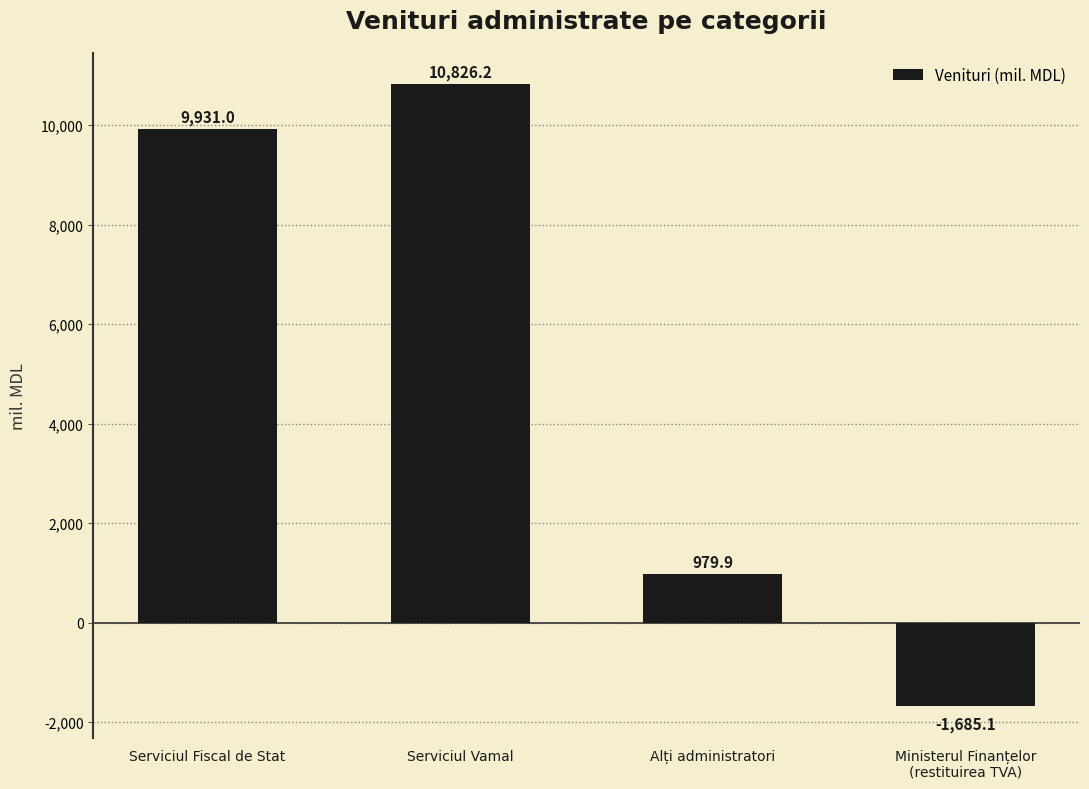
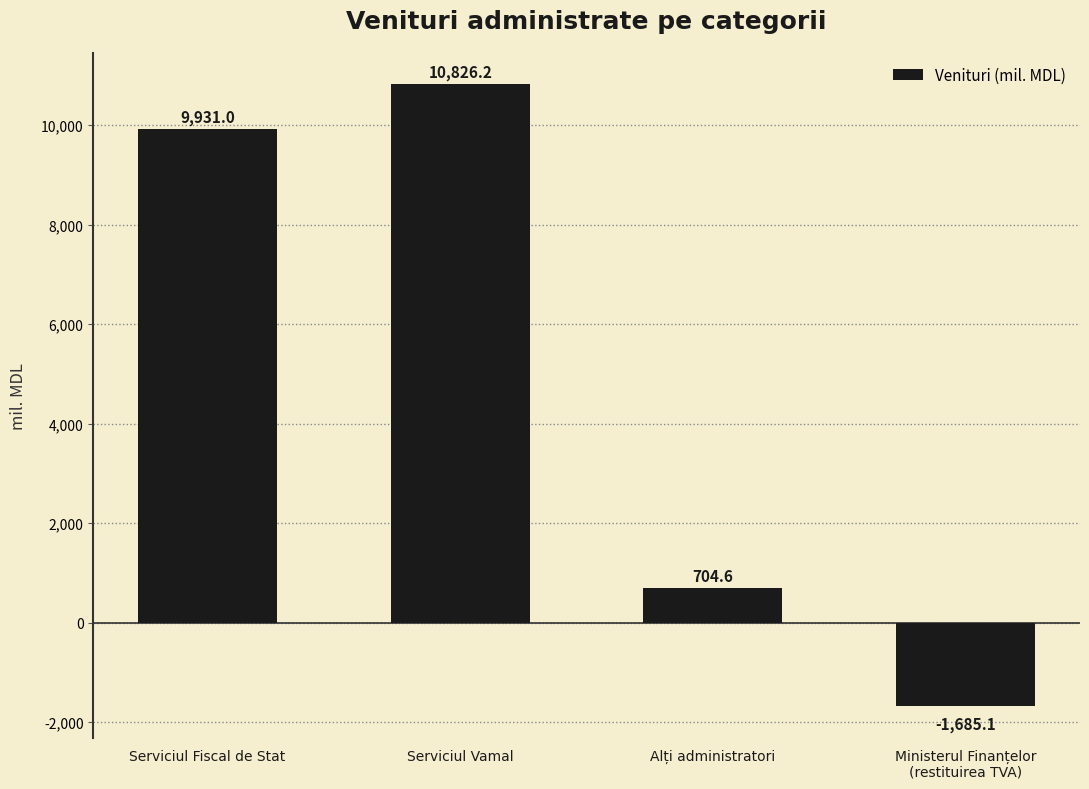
  {
    "Serviciul Fiscal de Stat": "9,931.0",
    "Serviciul Vamal": "10,826.2",
-   "Alți administratori": "979.9",
+   "Alți administratori": "704.6",
    "Ministerul Finanțelor (restituirea TVA)": "-1,685.1"
  }
